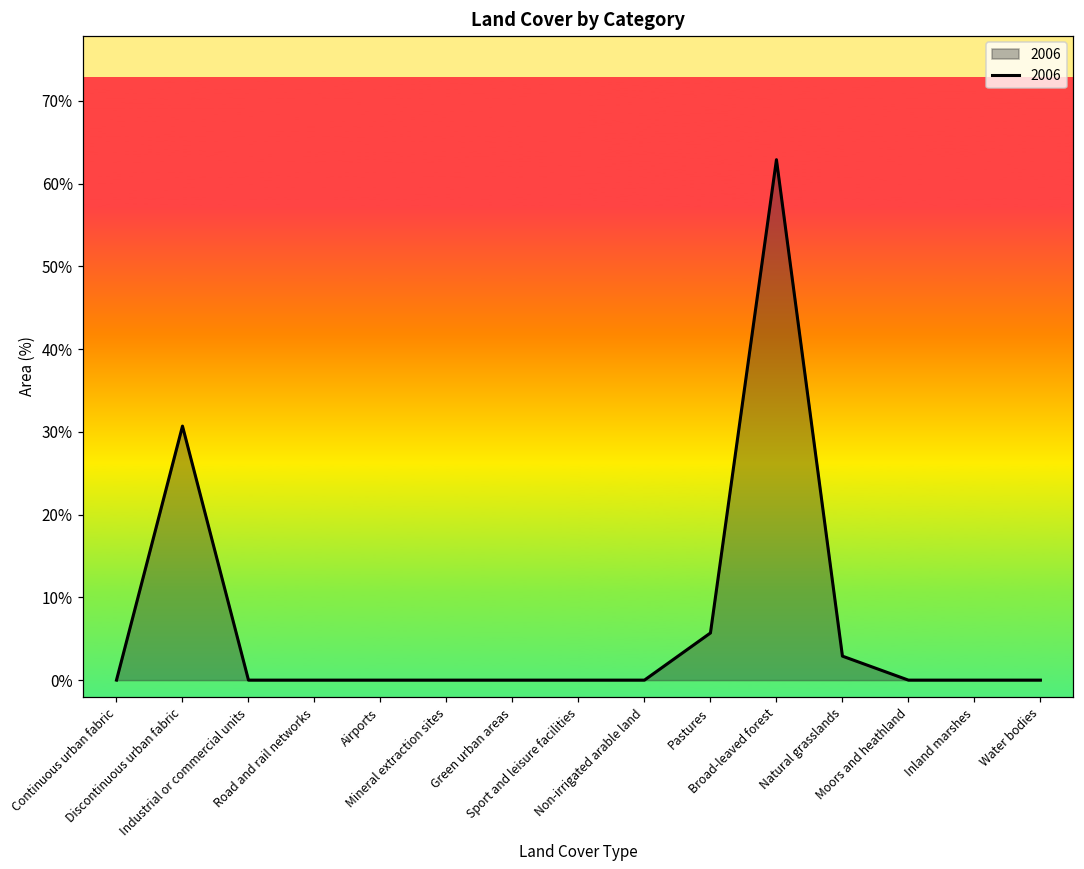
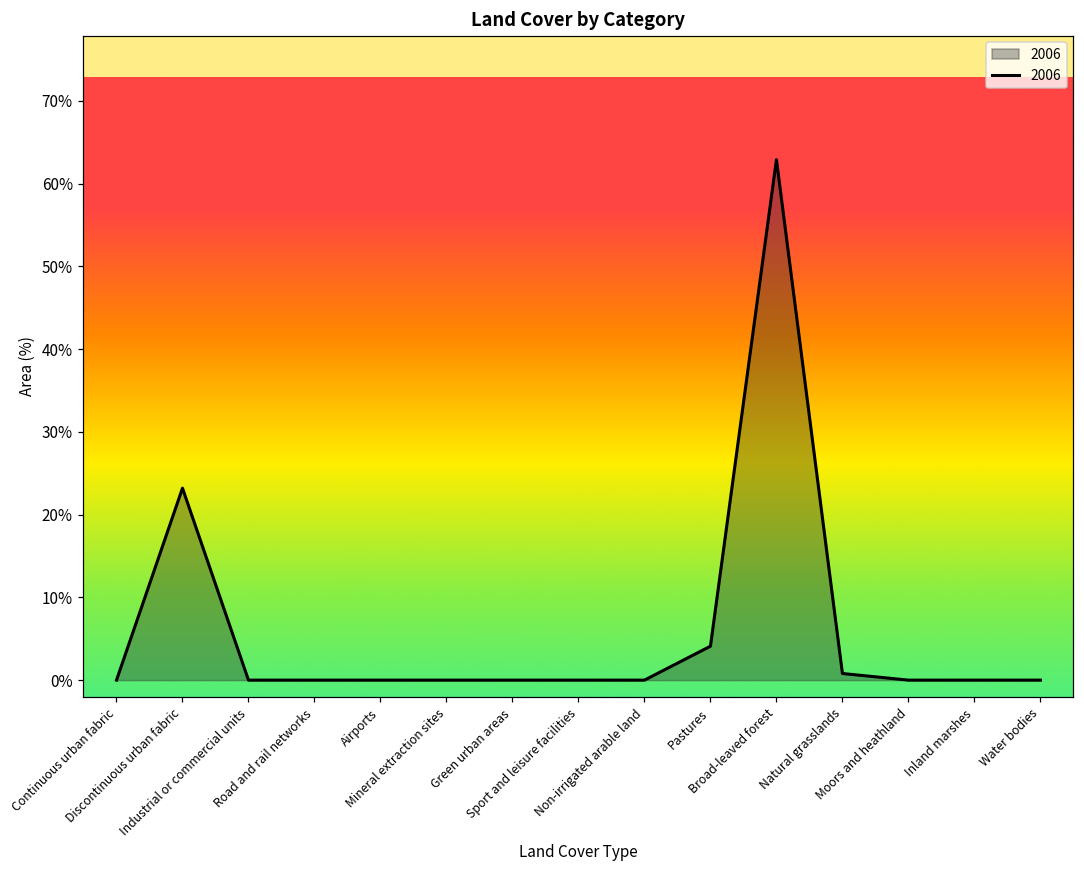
  {
    "Continuous urban fabric": "0%",
-   "Discontinuous urban fabric": "31%",
+   "Discontinuous urban fabric": "23%",
    "Industrial or commercial units": "0%",
    "Road and rail networks": "0%",
    "Airports": "0%",
    "Mineral extraction sites": "0%",
    "Green urban areas": "0%",
    "Sport and leisure facilities": "0%",
    "Non-irrigated arable land": "0%",
-   "Pastures": "6%",
+   "Pastures": "4%",
    "Broad-leaved forest": "63%",
-   "Natural grasslands": "3%",
+   "Natural grasslands": "1%",
    "Moors and heathland": "0%",
    "Inland marshes": "0%",
    "Water bodies": "0%"
  }
